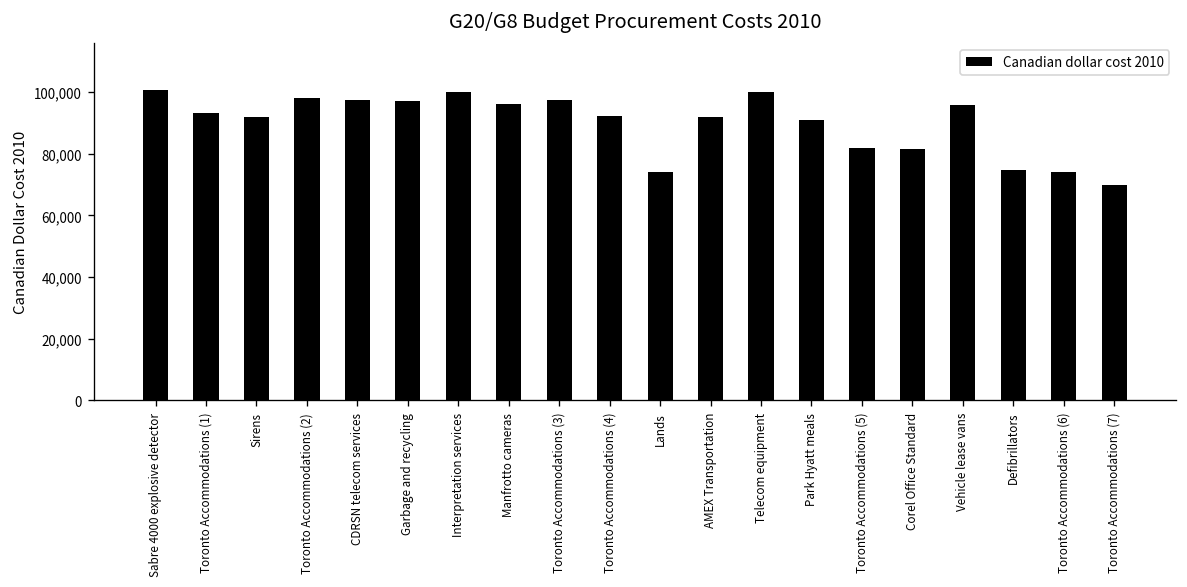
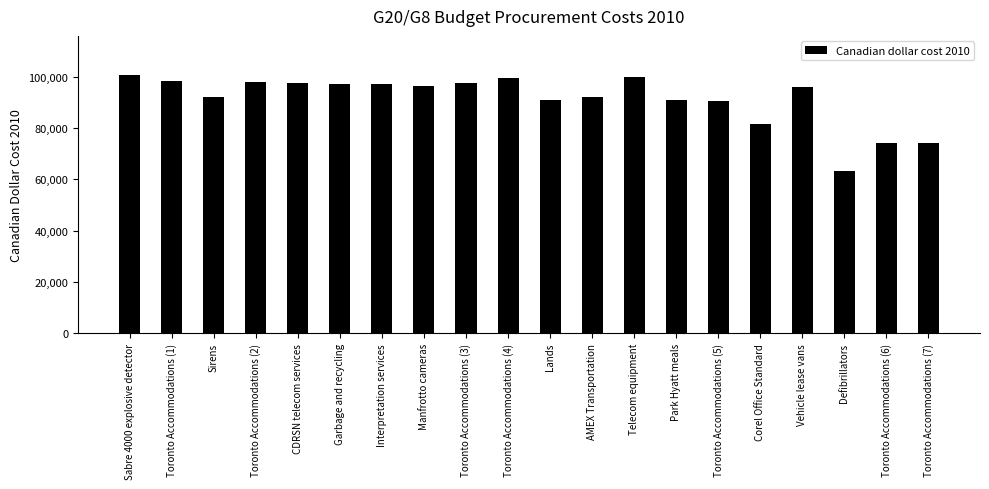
  {
    "Sabre 4000 explosive detector": "101,000",
-   "Toronto Accommodations (1)": "93,000",
+   "Toronto Accommodations (1)": "98,000",
    "Sirens": "92,000",
    "Toronto Accommodations (2)": "98,000",
    "CDRSN telecom services": "98,000",
    "Garbage and recycling": "97,000",
-   "Interpretation services": "100,000",
+   "Interpretation services": "97,000",
    "Manfrotto cameras": "96,000",
    "Toronto Accommodations (3)": "98,000",
-   "Toronto Accommodations (4)": "92,000",
-   "Lands": "74,000",
+   "Toronto Accommodations (4)": "99,000",
+   "Lands": "91,000",
    "AMEX Transportation": "92,000",
    "Telecom equipment": "100,000",
    "Park Hyatt meals": "91,000",
-   "Toronto Accommodations (5)": "82,000",
+   "Toronto Accommodations (5)": "90,000",
    "Corel Office Standard": "82,000",
    "Vehicle lease vans": "96,000",
-   "Defibrillators": "75,000",
+   "Defibrillators": "63,000",
    "Toronto Accommodations (6)": "74,000",
-   "Toronto Accommodations (7)": "70,000"
+   "Toronto Accommodations (7)": "74,000"
  }
